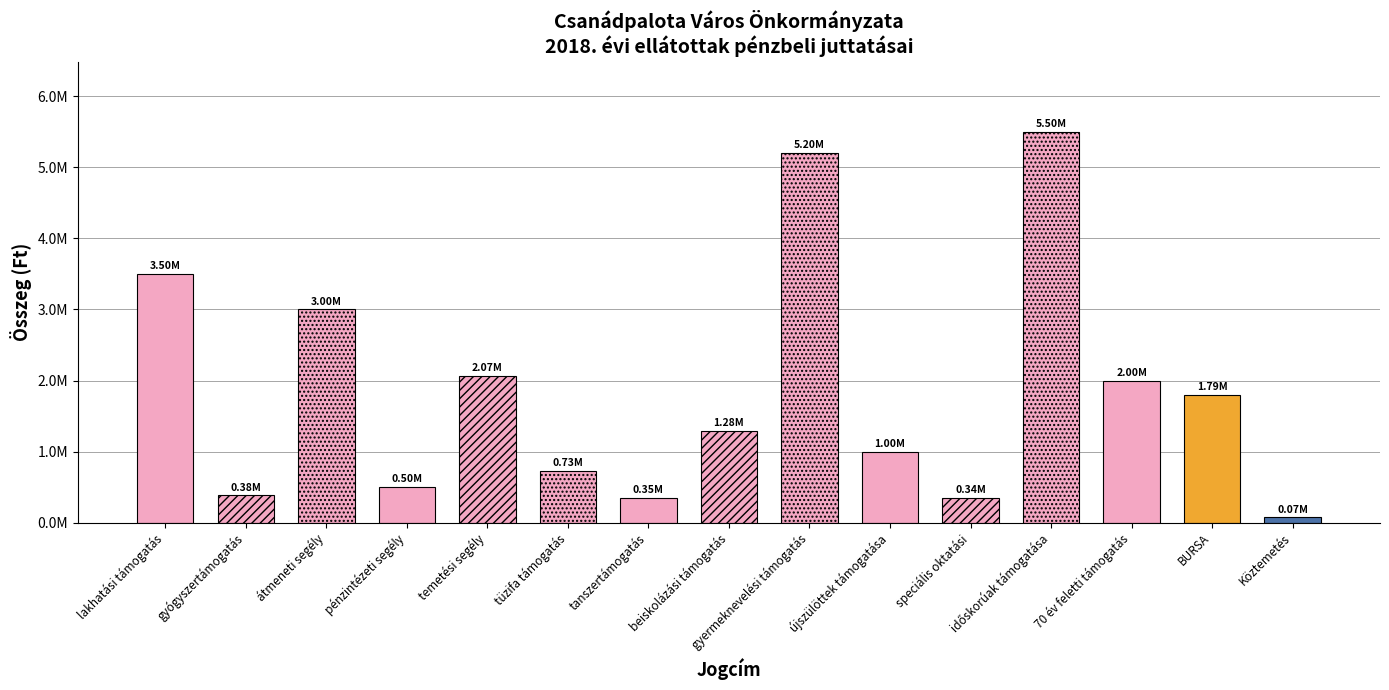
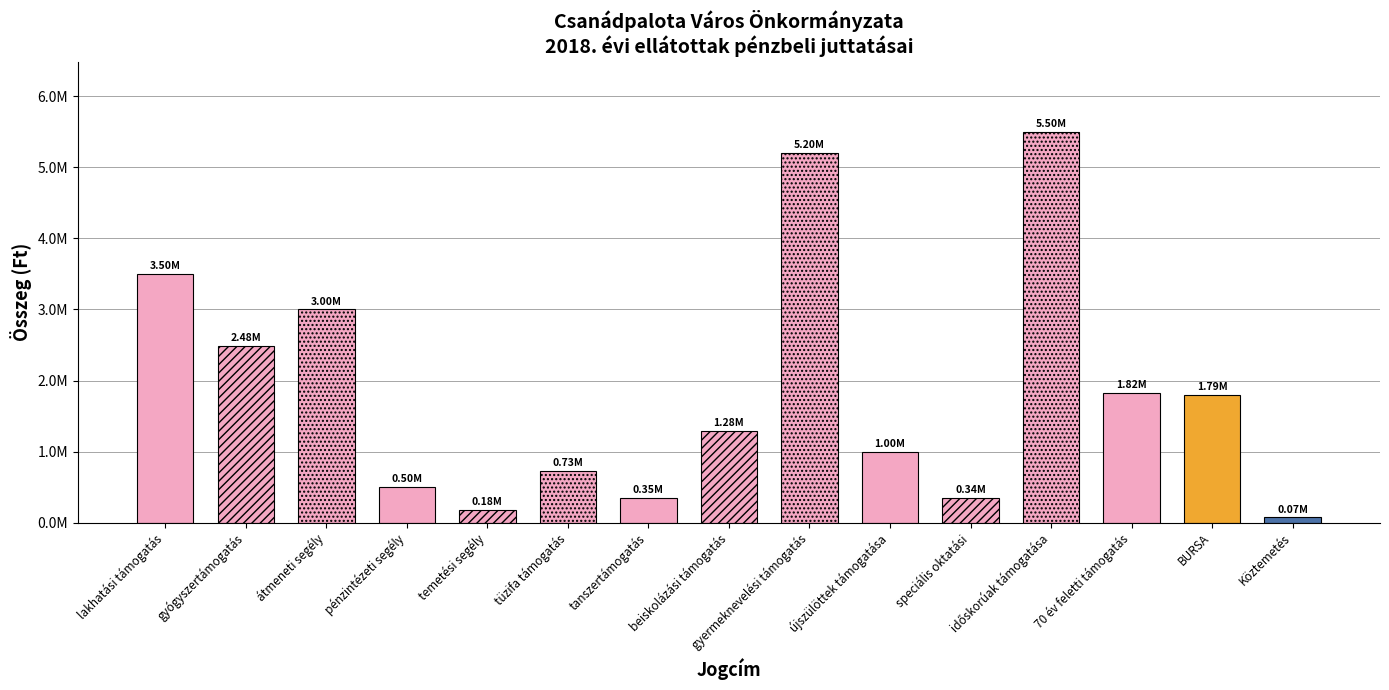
  {
    "lakhatási támogatás": "3.50M",
-   "gyógyszertámogatás": "0.38M",
+   "gyógyszertámogatás": "2.48M",
    "átmeneti segély": "3.00M",
    "pénzintézeti segély": "0.50M",
-   "temetési segély": "2.07M",
+   "temetési segély": "0.18M",
    "tüzifa támogatás": "0.73M",
    "tanszertámogatás": "0.35M",
    "beiskolázási támogatás": "1.28M",
    "gyermeknevelési támogatás": "5.20M",
    "újszülöttek támogatása": "1.00M",
    "speciális oktatási": "0.34M",
    "időskorúak támogatása": "5.50M",
-   "70 év feletti támogatás": "2.00M",
+   "70 év feletti támogatás": "1.82M",
    "BURSA": "1.79M",
    "Köztemetés": "0.07M"
  }
